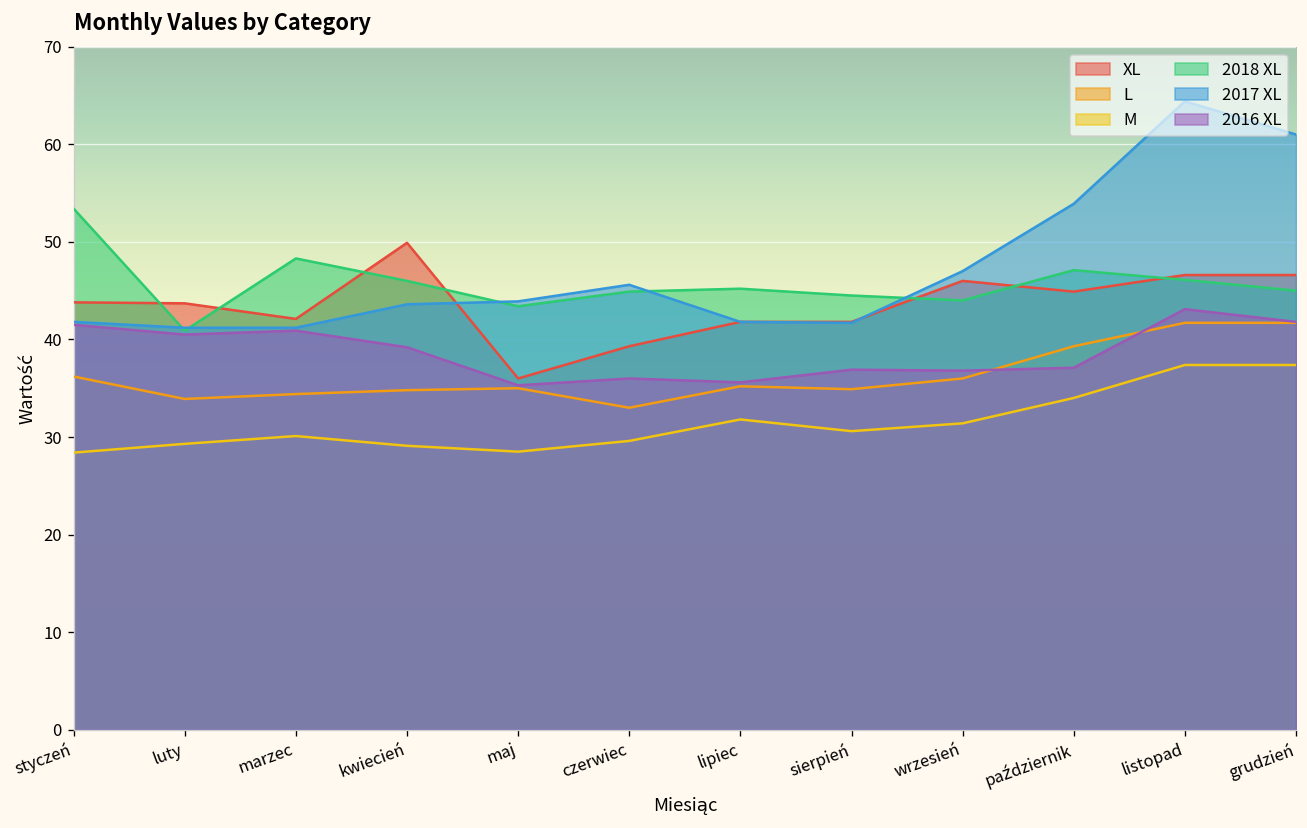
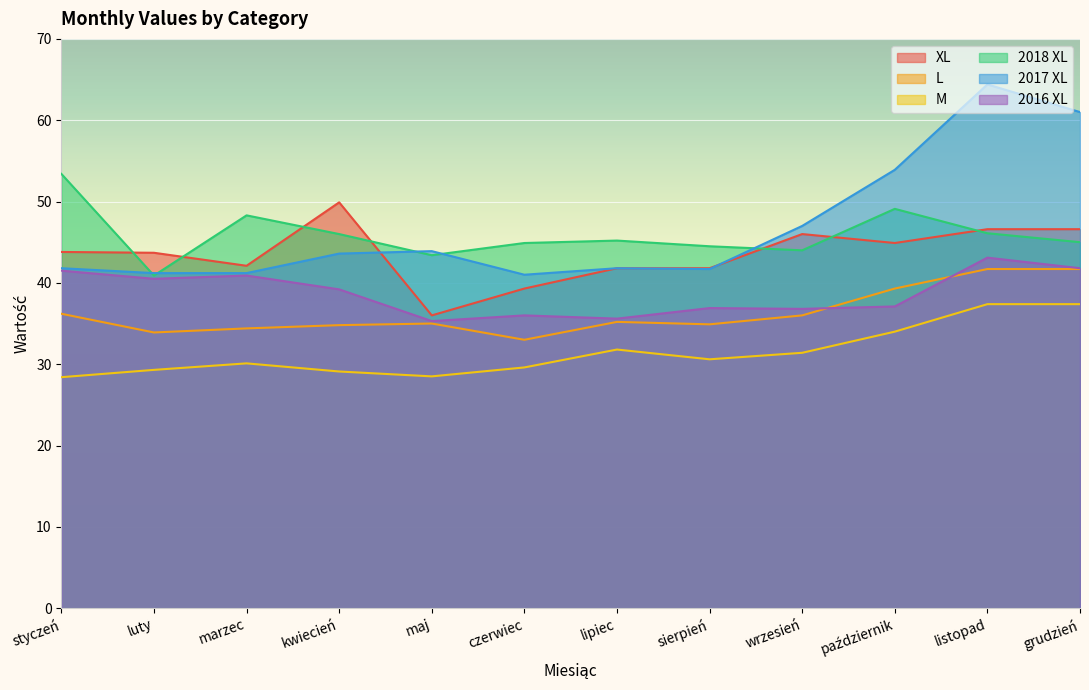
  {
    "XL": {
      "styczeń": 44,
      "luty": 44,
      "marzec": 42,
      "kwiecień": 50,
      "maj": 36,
      "czerwiec": 39,
      "wrzesień": 46,
      "październik": 45,
      "listopad": 47,
      "grudzień": 47
    },
    "2018 XL": {
      "styczeń": 53,
      "marzec": 48,
      "kwiecień": 46,
      "maj": 43,
      "czerwiec": 45,
      "lipiec": 45,
      "sierpień": 45,
      "wrzesień": 44,
-     "październik": 47,
+     "październik": 49,
      "listopad": 46,
      "grudzień": 45
    },
    "2017 XL": {
      "kwiecień": 44,
      "maj": 44,
-     "czerwiec": 46,
+     "czerwiec": 41,
      "wrzesień": 47,
      "październik": 54,
      "grudzień": 61
    },
    "2016 XL": {
      "luty": 41,
      "kwiecień": 39,
      "czerwiec": 36,
      "lipiec": 36,
      "sierpień": 37,
      "wrzesień": 37,
      "październik": 37,
      "listopad": 43
    }
  }
